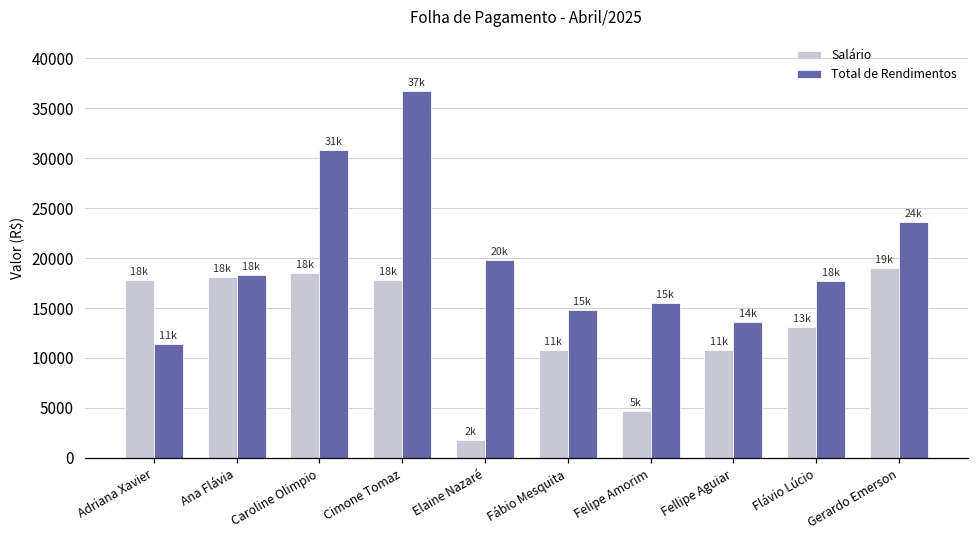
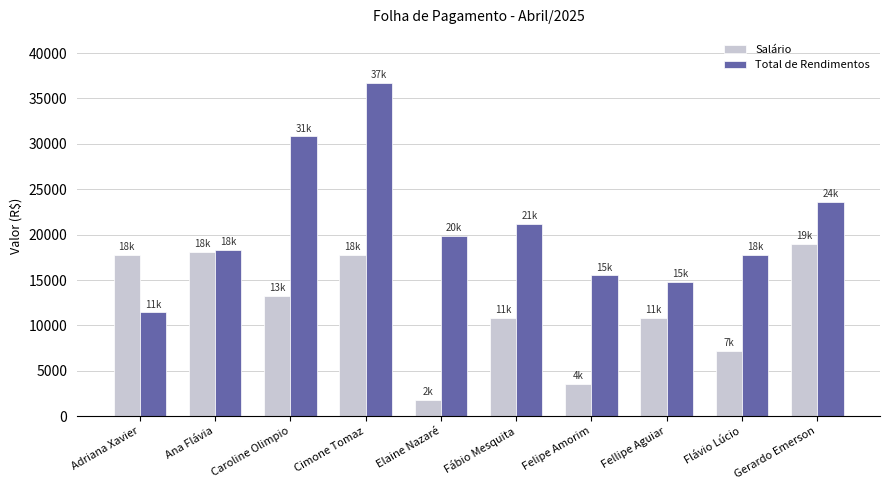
  {
    "Salário": {
      "Adriana Xavier": "18k",
      "Ana Flávia": "18k",
-     "Caroline Olimpio": "18k",
+     "Caroline Olimpio": "13k",
      "Cimone Tomaz": "18k",
      "Elaine Nazaré": "2k",
      "Fábio Mesquita": "11k",
-     "Felipe Amorim": "5k",
+     "Felipe Amorim": "4k",
      "Fellipe Aguiar": "11k",
-     "Flávio Lúcio": "13k",
+     "Flávio Lúcio": "7k",
      "Gerardo Emerson": "19k"
    },
    "Total de Rendimentos": {
      "Adriana Xavier": "11k",
      "Ana Flávia": "18k",
      "Caroline Olimpio": "31k",
      "Cimone Tomaz": "37k",
      "Elaine Nazaré": "20k",
-     "Fábio Mesquita": "15k",
+     "Fábio Mesquita": "21k",
      "Felipe Amorim": "15k",
-     "Fellipe Aguiar": "14k",
+     "Fellipe Aguiar": "15k",
      "Flávio Lúcio": "18k",
      "Gerardo Emerson": "24k"
    }
  }
